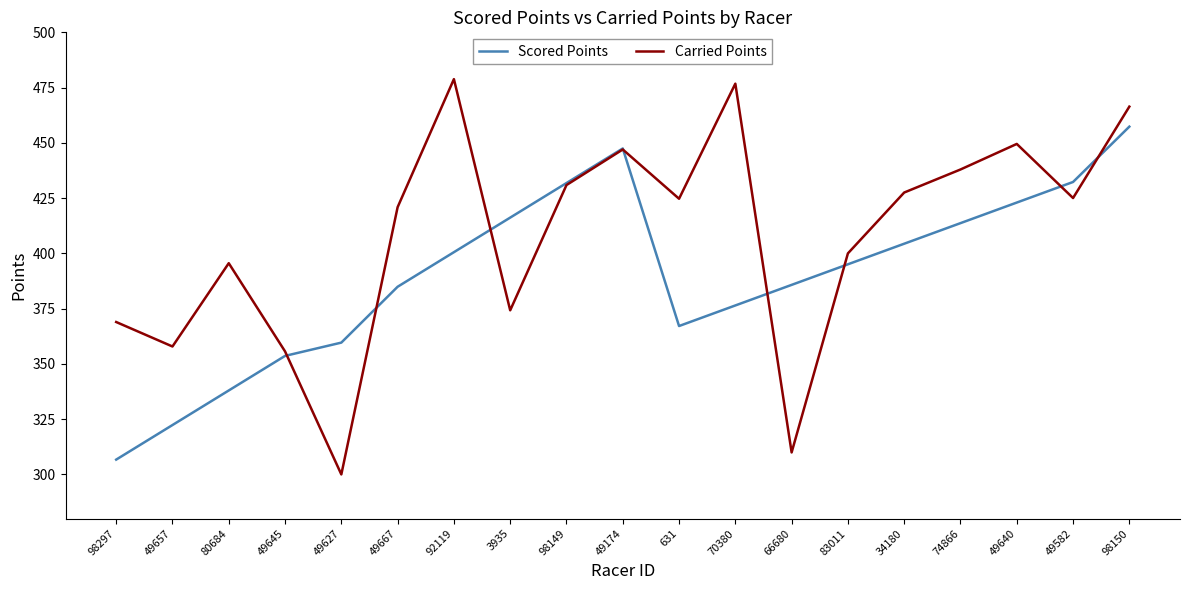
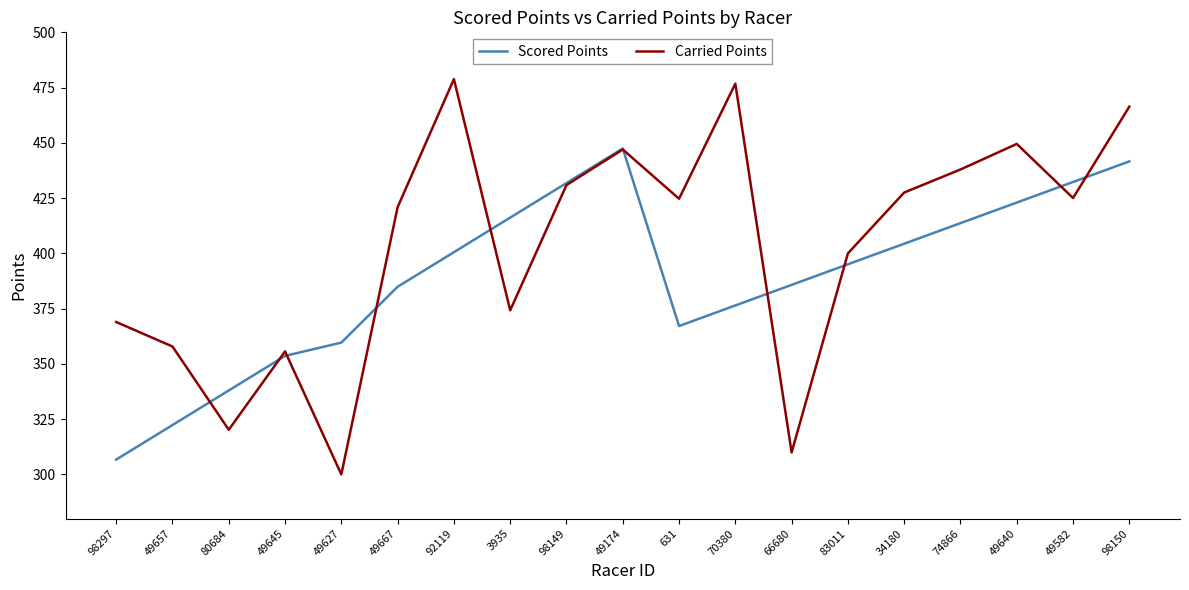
  {
    "Scored Points": {
      "98297": 307,
      "49657": 322,
      "80684": 338,
      "49645": 354,
      "49627": 360,
      "49667": 385,
      "92119": 401,
      "3935": 416,
      "631": 367,
      "70380": 376,
      "66680": 386,
      "83011": 395,
      "34180": 404,
      "74866": 414,
      "49640": 423,
      "49582": 432,
-     "98150": 457
+     "98150": 442
    },
    "Carried Points": {
      "98297": 369,
      "49657": 358,
-     "80684": 396,
+     "80684": 320,
      "49645": 356,
      "49627": 300,
      "49667": 421,
      "92119": 479,
      "3935": 374,
      "631": 425,
      "70380": 477,
      "66680": 310,
      "83011": 400,
      "34180": 428,
      "74866": 438,
      "49640": 450,
      "49582": 425,
      "98150": 466
    }
  }
